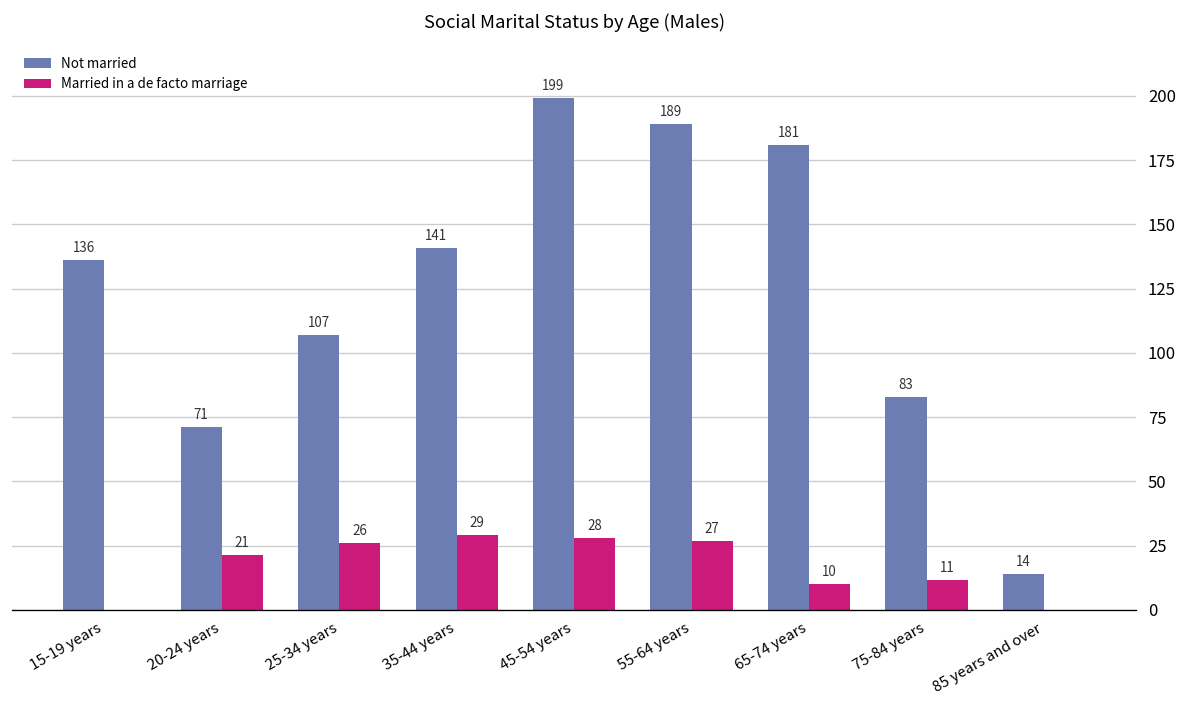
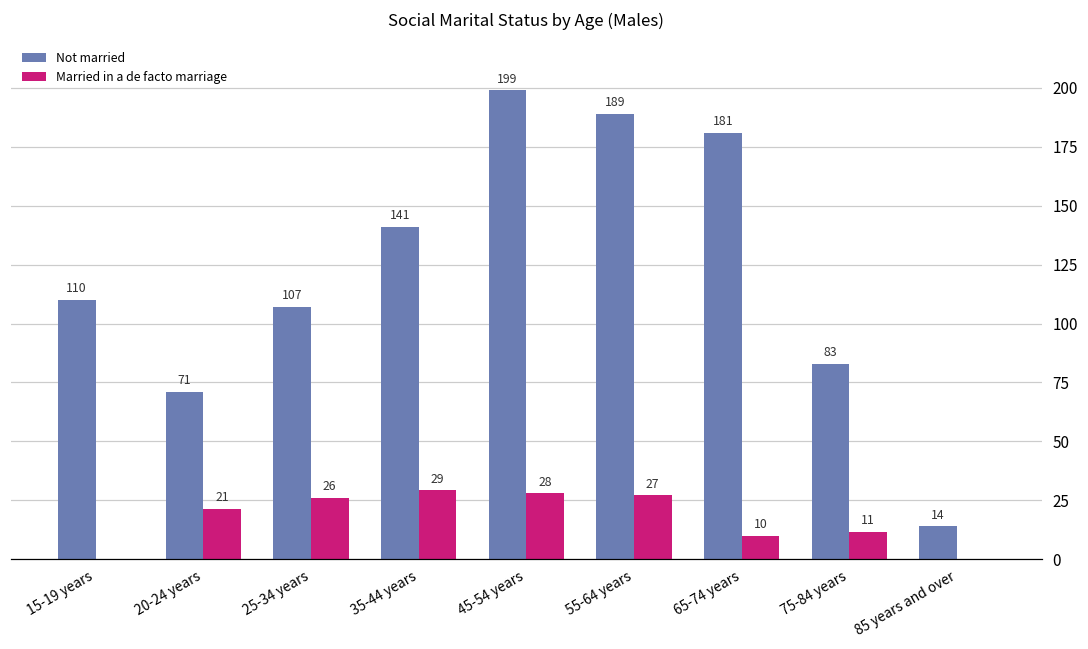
  {
    "Not married": {
-     "15-19 years": 136,
+     "15-19 years": 110,
      "20-24 years": 71,
      "25-34 years": 107,
      "35-44 years": 141,
      "45-54 years": 199,
      "55-64 years": 189,
      "65-74 years": 181,
      "75-84 years": 83,
      "85 years and over": 14
    },
    "Married in a de facto marriage": {
      "20-24 years": 21,
      "25-34 years": 26,
      "35-44 years": 29,
      "45-54 years": 28,
      "55-64 years": 27,
      "65-74 years": 10
    }
  }
